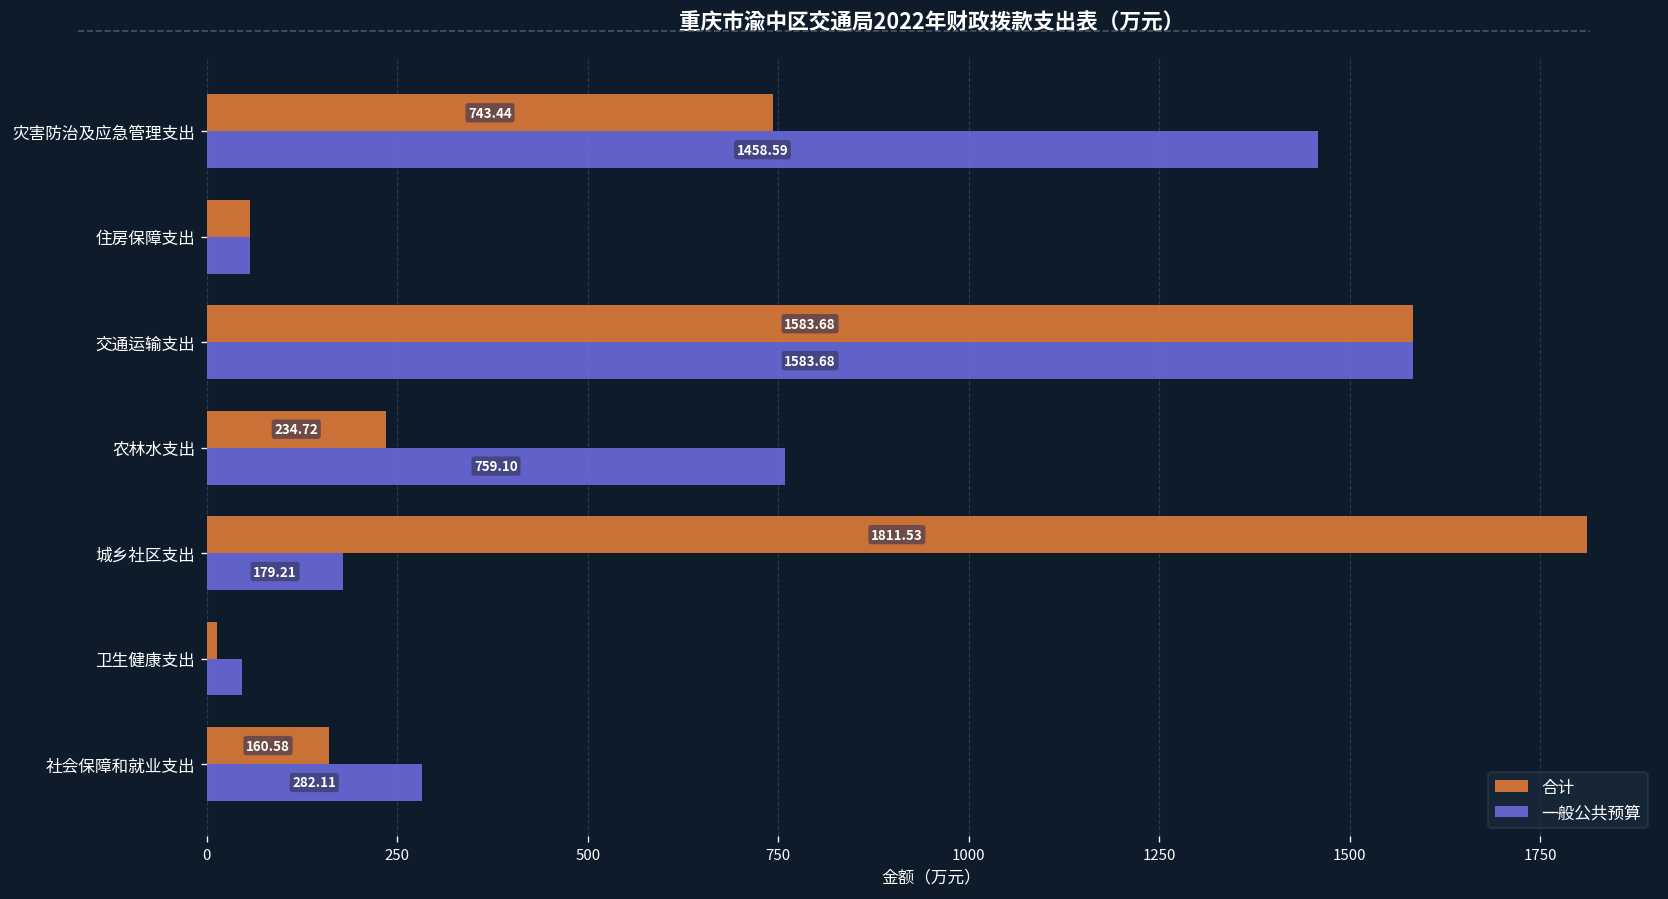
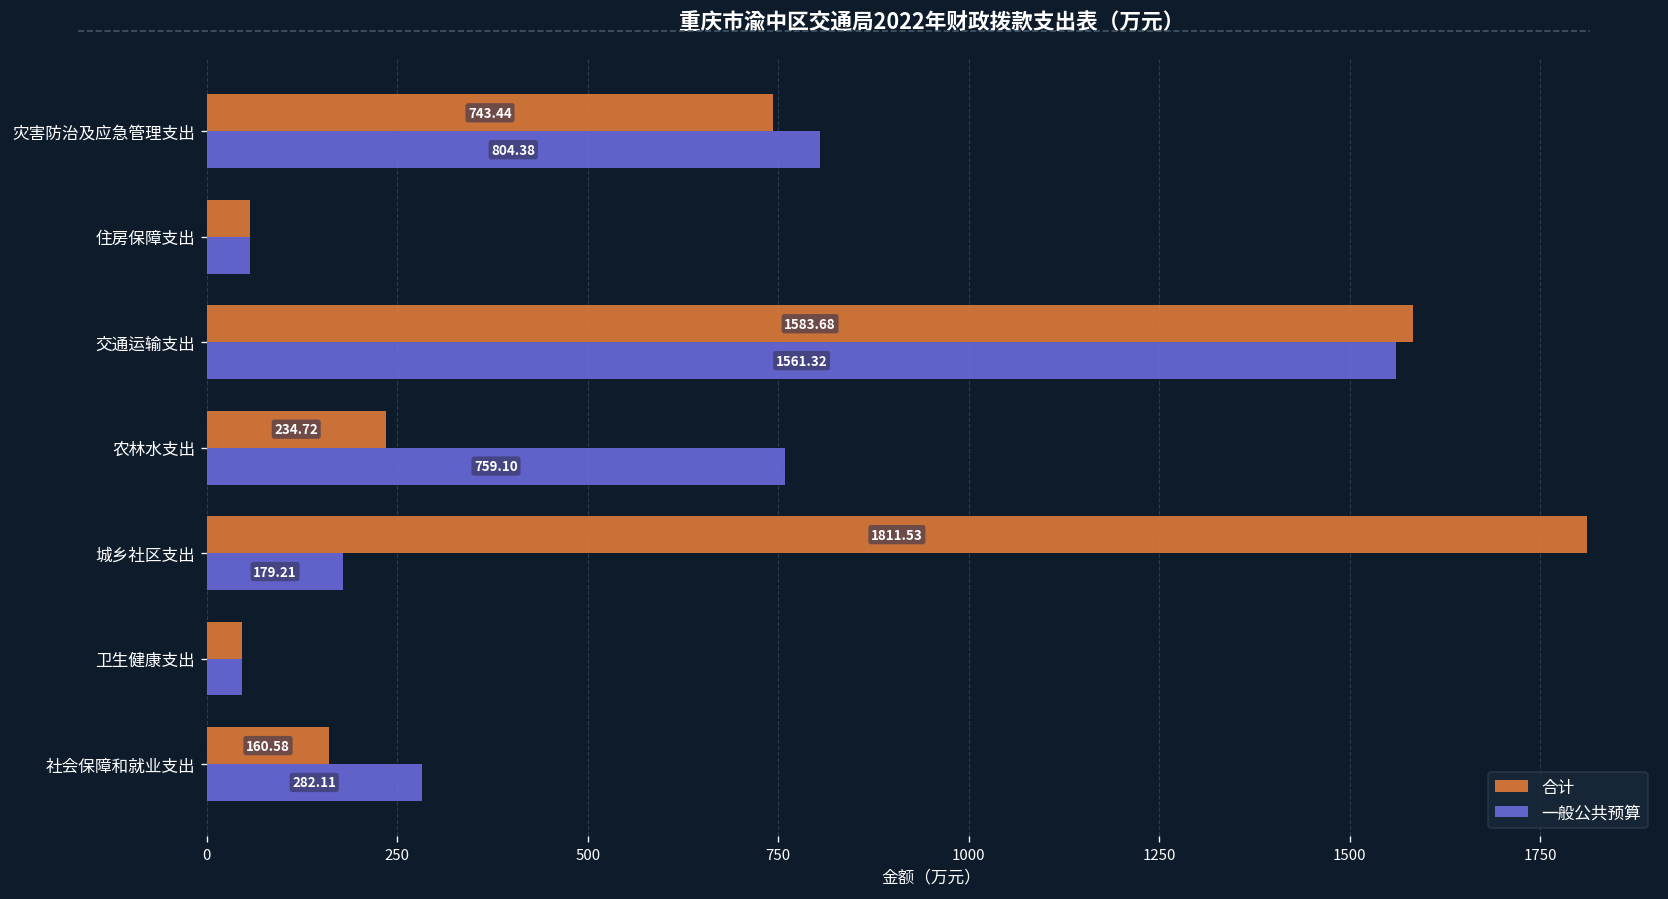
  {
    "合计": {
      "住房保障支出": 60,
-     "卫生健康支出": 10
+     "卫生健康支出": 50
    },
    "一般公共预算": {
-     "灾害防治及应急管理支出": 1458.59,
-     "交通运输支出": 1583.68
+     "灾害防治及应急管理支出": 804.38,
+     "交通运输支出": 1561.32
    }
  }
